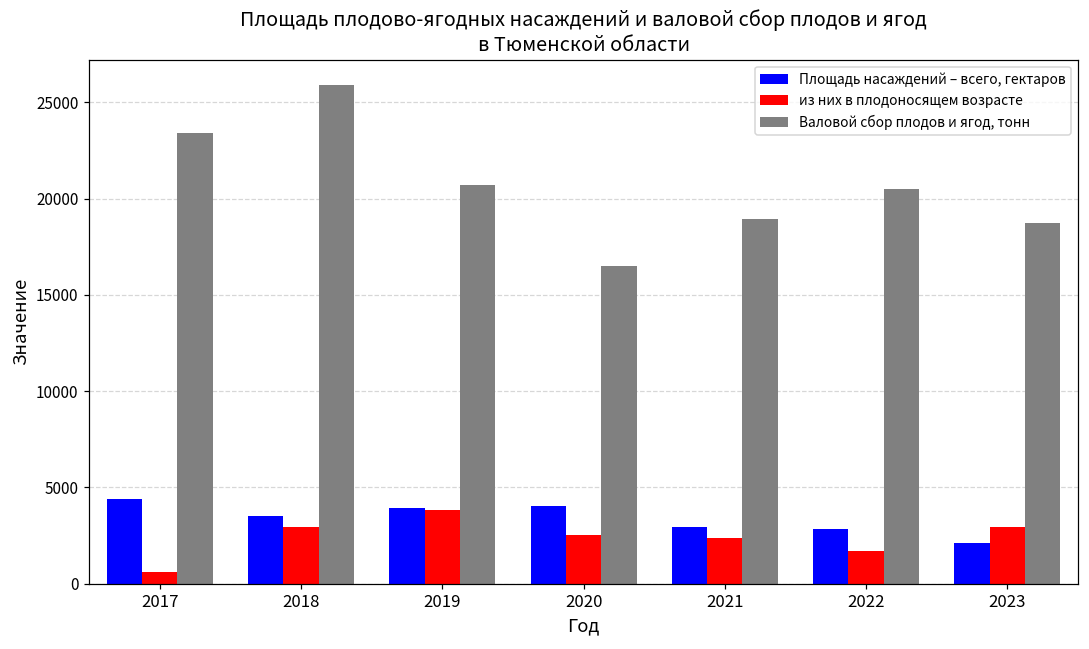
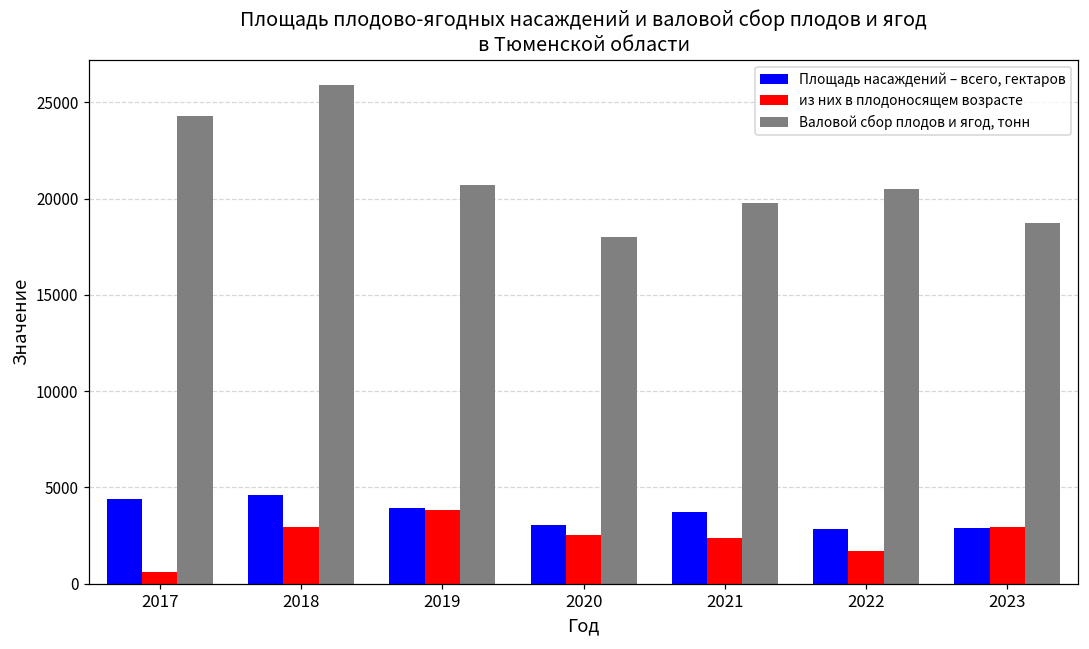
  {
    "Площадь насаждений – всего, гектаров": {
      "2017": 4400,
-     "2018": 3500,
+     "2018": 4600,
      "2019": 3900,
-     "2020": 4100,
-     "2021": 2900,
+     "2020": 3100,
+     "2021": 3700,
      "2022": 2900,
-     "2023": 2100
+     "2023": 2900
    },
    "из них в плодоносящем возрасте": {
      "2017": 600,
      "2018": 3000,
      "2019": 3800,
      "2020": 2500,
      "2021": 2400,
      "2022": 1700,
      "2023": 2900
    },
    "Валовой сбор плодов и ягод, тонн": {
-     "2017": 23400,
+     "2017": 24300,
      "2018": 25900,
      "2019": 20700,
-     "2020": 16500,
-     "2021": 18900,
+     "2020": 18000,
+     "2021": 19800,
      "2022": 20500,
      "2023": 18700
    }
  }
